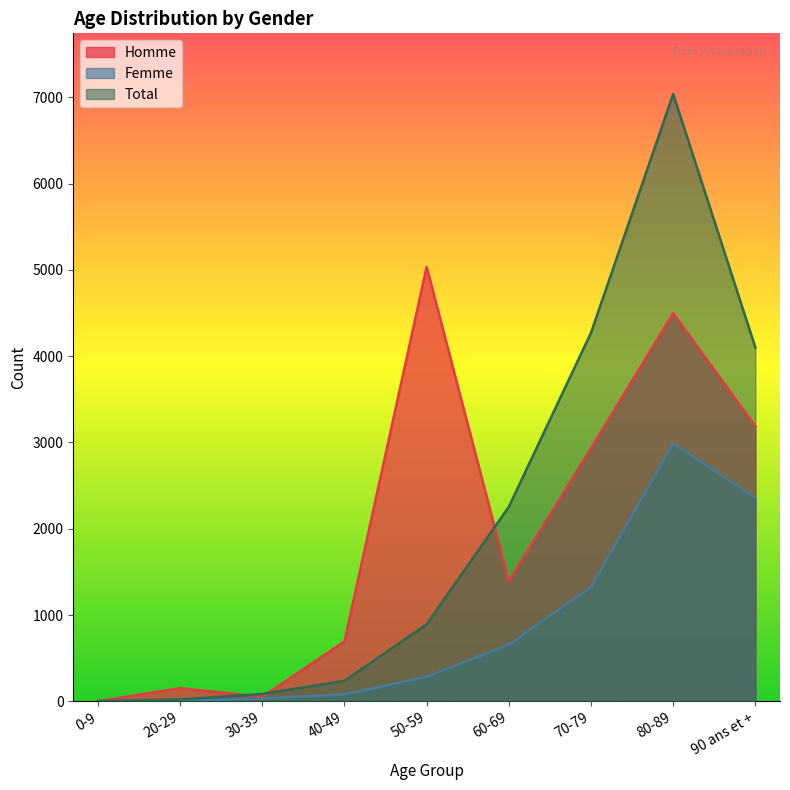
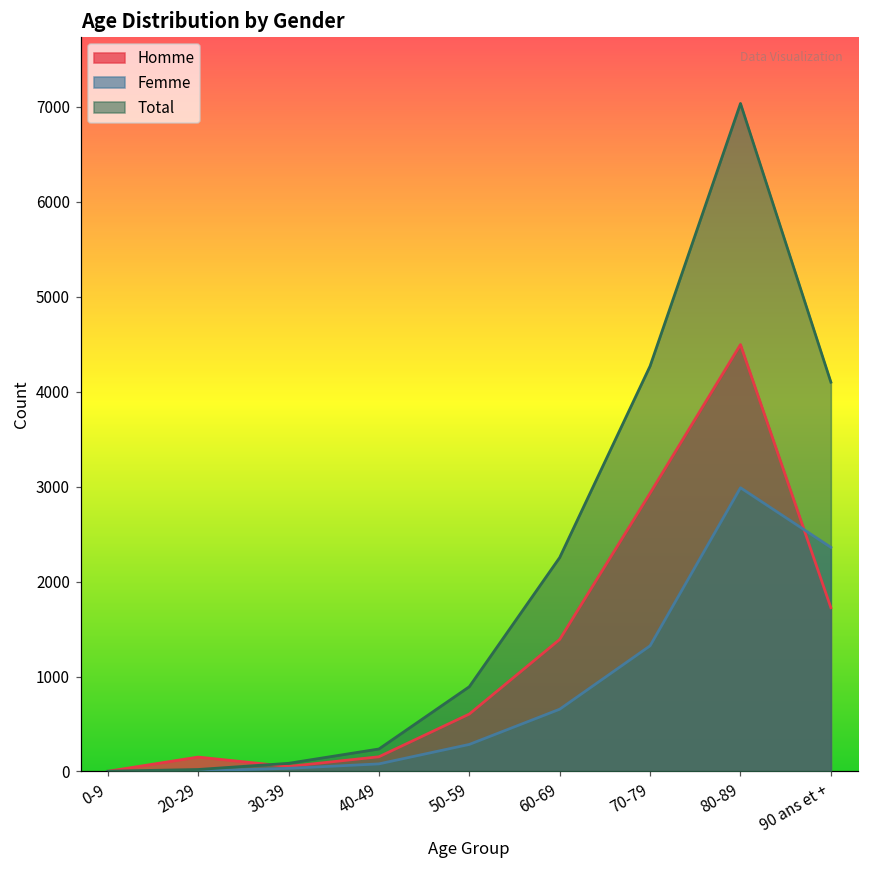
  {
    "Homme": {
      "20-29": 200,
-     "40-49": 700,
-     "50-59": 5000,
+     "40-49": 200,
+     "50-59": 600,
      "60-69": 1400,
      "70-79": 2900,
      "80-89": 4500,
-     "90 ans et +": 3200
+     "90 ans et +": 1700
    }
  }
